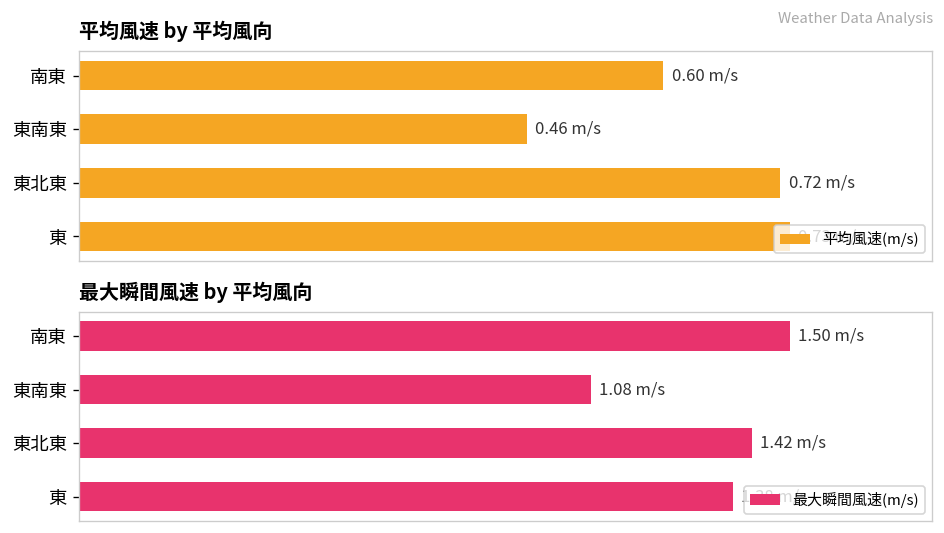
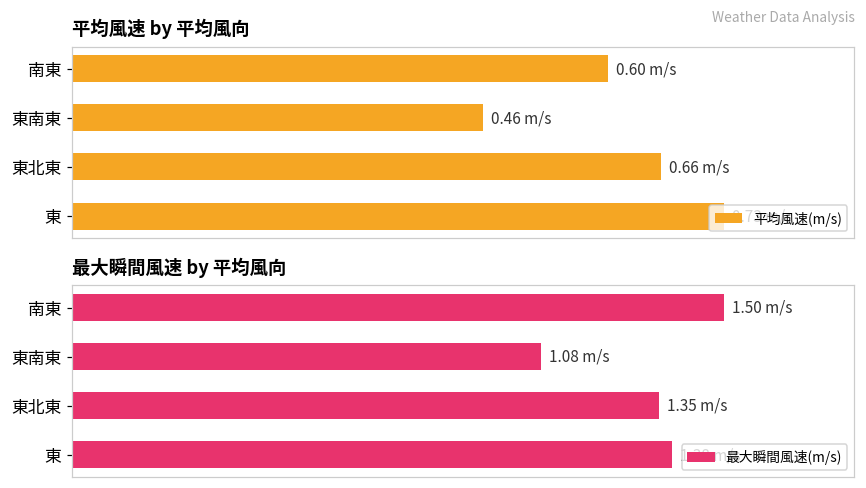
  {
    "平均風速 by 平均風向": {
-     "東北東": 0.72
+     "東北東": 0.66
    },
    "最大瞬間風速 by 平均風向": {
-     "東北東": 1.42
+     "東北東": 1.35
    }
  }
